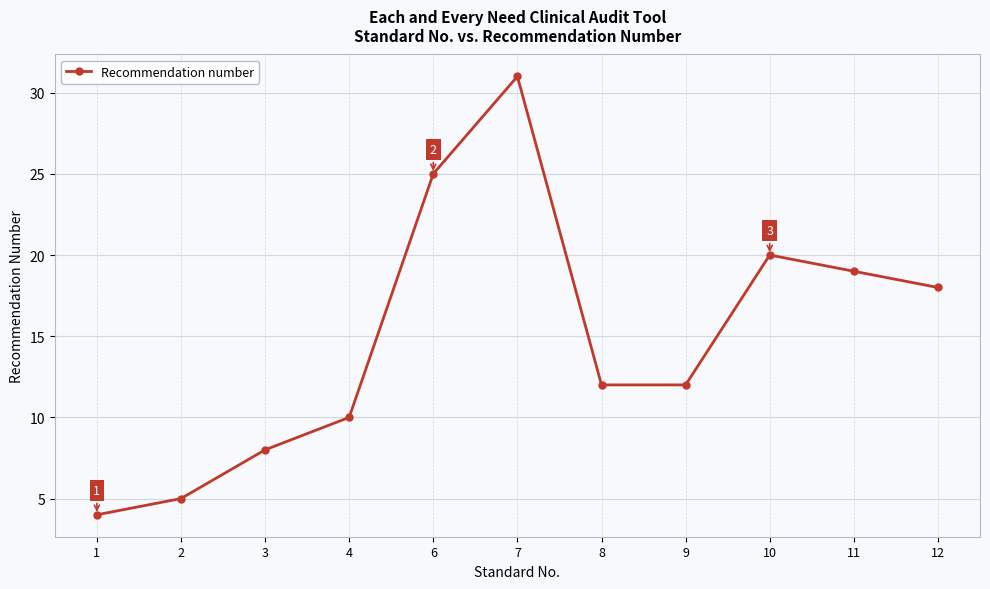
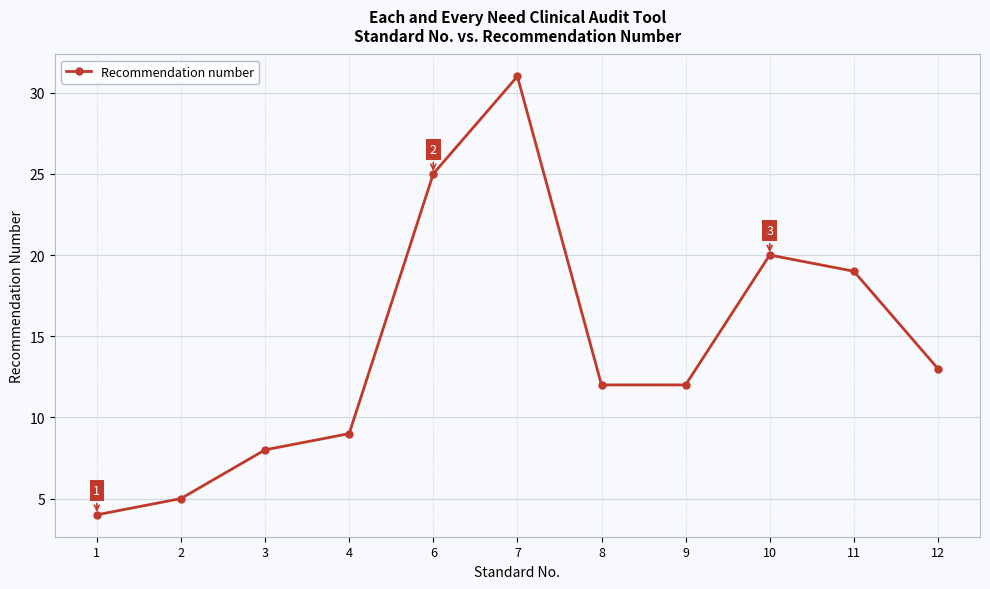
  {
    "2": 5,
    "3": 8,
-   "4": 10,
+   "4": 9,
    "7": 31,
    "8": 12,
    "9": 12,
    "11": 19,
-   "12": 18
+   "12": 13
  }
